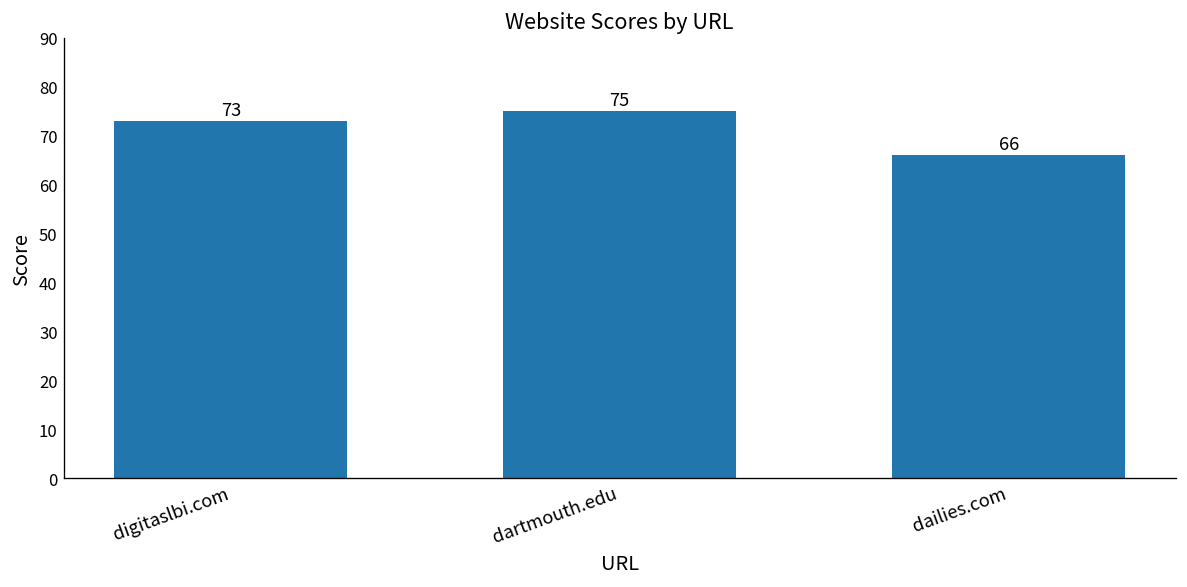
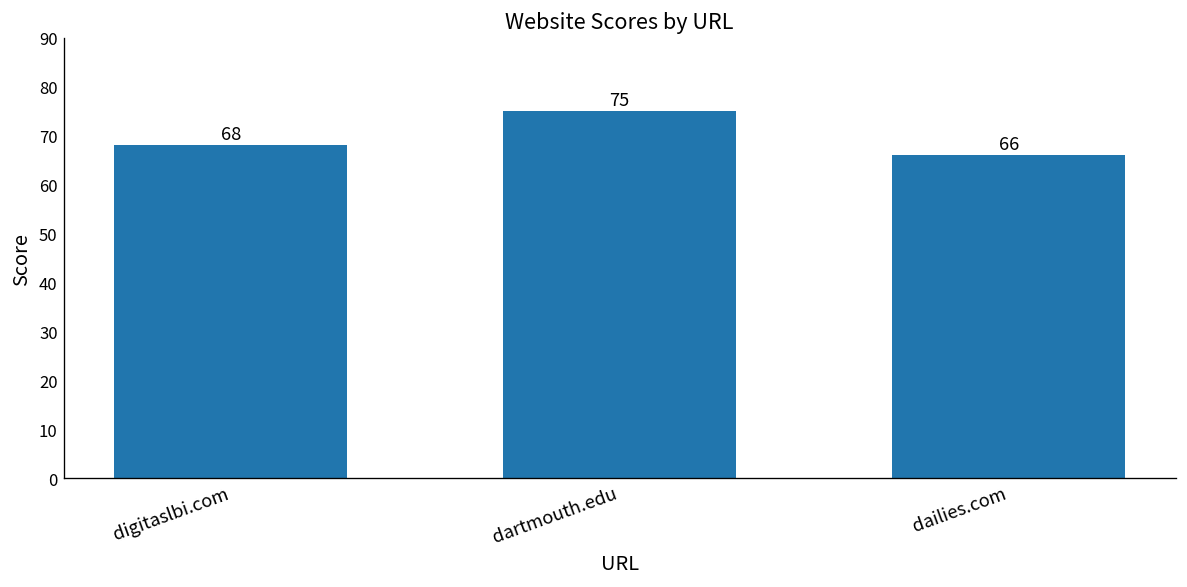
  {
-   "digitaslbi.com": 73,
+   "digitaslbi.com": 68,
    "dartmouth.edu": 75,
    "dailies.com": 66
  }
